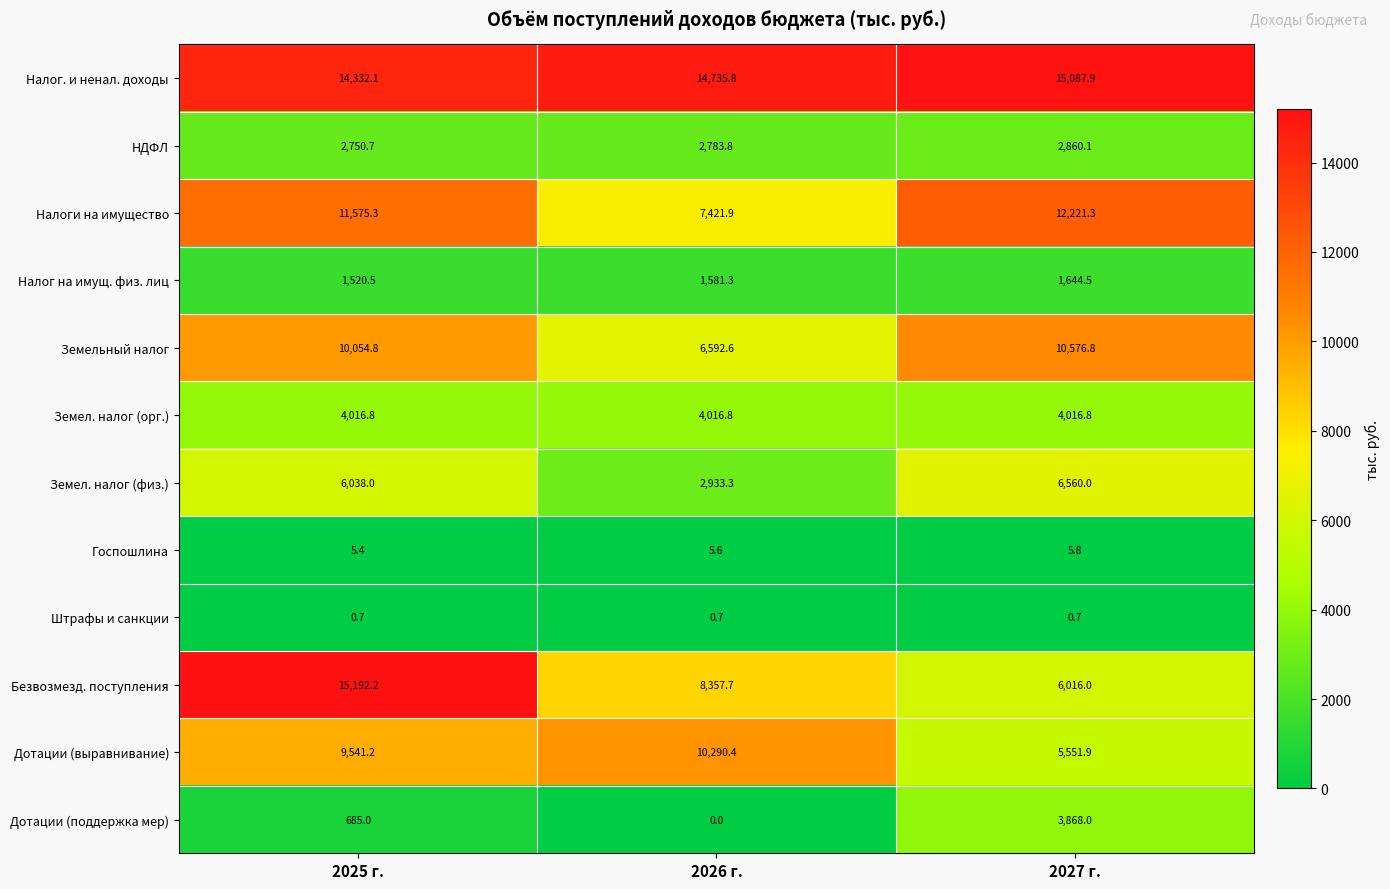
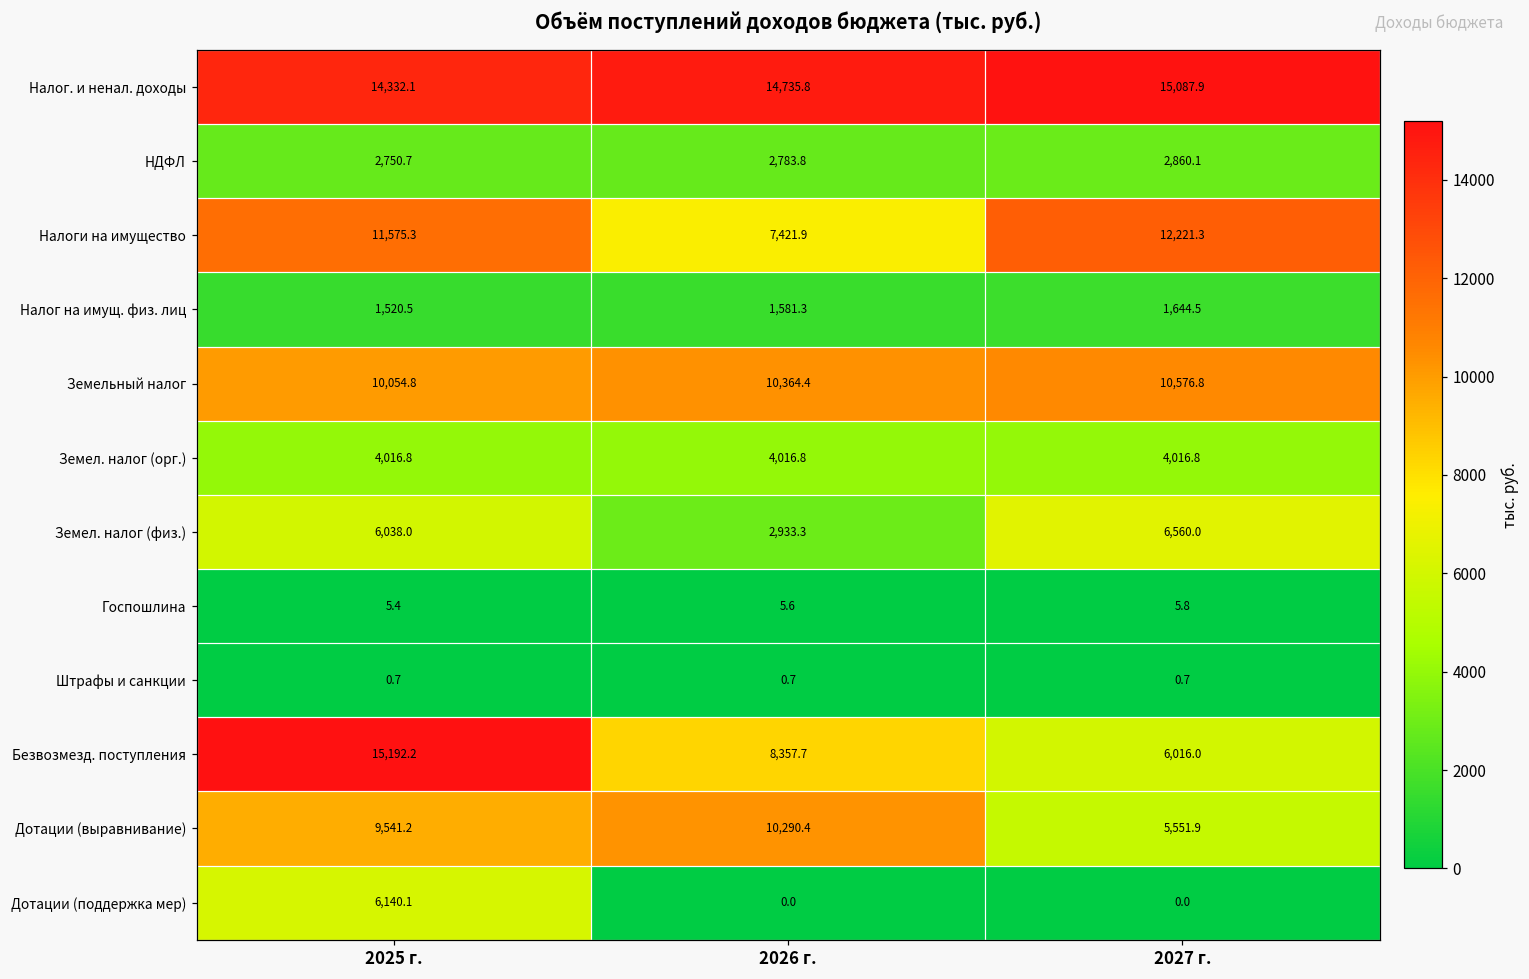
  {
    "Налог. и ненал. доходы": {
      "2025 г.": "14,332.1",
      "2026 г.": "14,735.8",
      "2027 г.": "15,087.9"
    },
    "НДФЛ": {
      "2025 г.": "2,750.7",
      "2026 г.": "2,783.8",
      "2027 г.": "2,860.1"
    },
    "Налоги на имущество": {
      "2025 г.": "11,575.3",
      "2026 г.": "7,421.9",
      "2027 г.": "12,221.3"
    },
    "Налог на имущ. физ. лиц": {
      "2025 г.": "1,520.5",
      "2026 г.": "1,581.3",
      "2027 г.": "1,644.5"
    },
    "Земельный налог": {
      "2025 г.": "10,054.8",
-     "2026 г.": "6,592.6",
+     "2026 г.": "10,364.4",
      "2027 г.": "10,576.8"
    },
    "Земел. налог (орг.)": {
      "2025 г.": "4,016.8",
      "2026 г.": "4,016.8",
      "2027 г.": "4,016.8"
    },
    "Земел. налог (физ.)": {
      "2025 г.": "6,038.0",
      "2026 г.": "2,933.3",
      "2027 г.": "6,560.0"
    },
    "Госпошлина": {
      "2025 г.": "5.4",
      "2026 г.": "5.6",
      "2027 г.": "5.8"
    },
    "Штрафы и санкции": {
      "2025 г.": "0.7",
      "2026 г.": "0.7",
      "2027 г.": "0.7"
    },
    "Безвозмезд. поступления": {
      "2025 г.": "15,192.2",
      "2026 г.": "8,357.7",
      "2027 г.": "6,016.0"
    },
    "Дотации (выравнивание)": {
      "2025 г.": "9,541.2",
      "2026 г.": "10,290.4",
      "2027 г.": "5,551.9"
    },
    "Дотации (поддержка мер)": {
-     "2025 г.": "685.0",
+     "2025 г.": "6,140.1",
      "2026 г.": "0.0",
-     "2027 г.": "3,868.0"
+     "2027 г.": "0.0"
    }
  }
